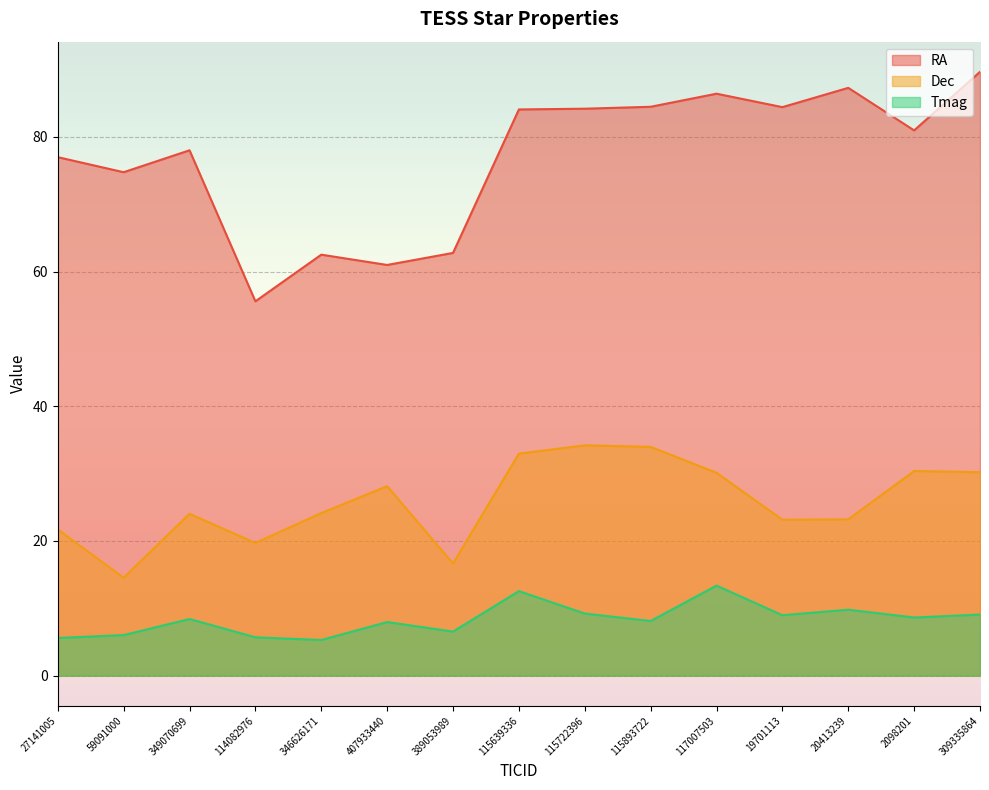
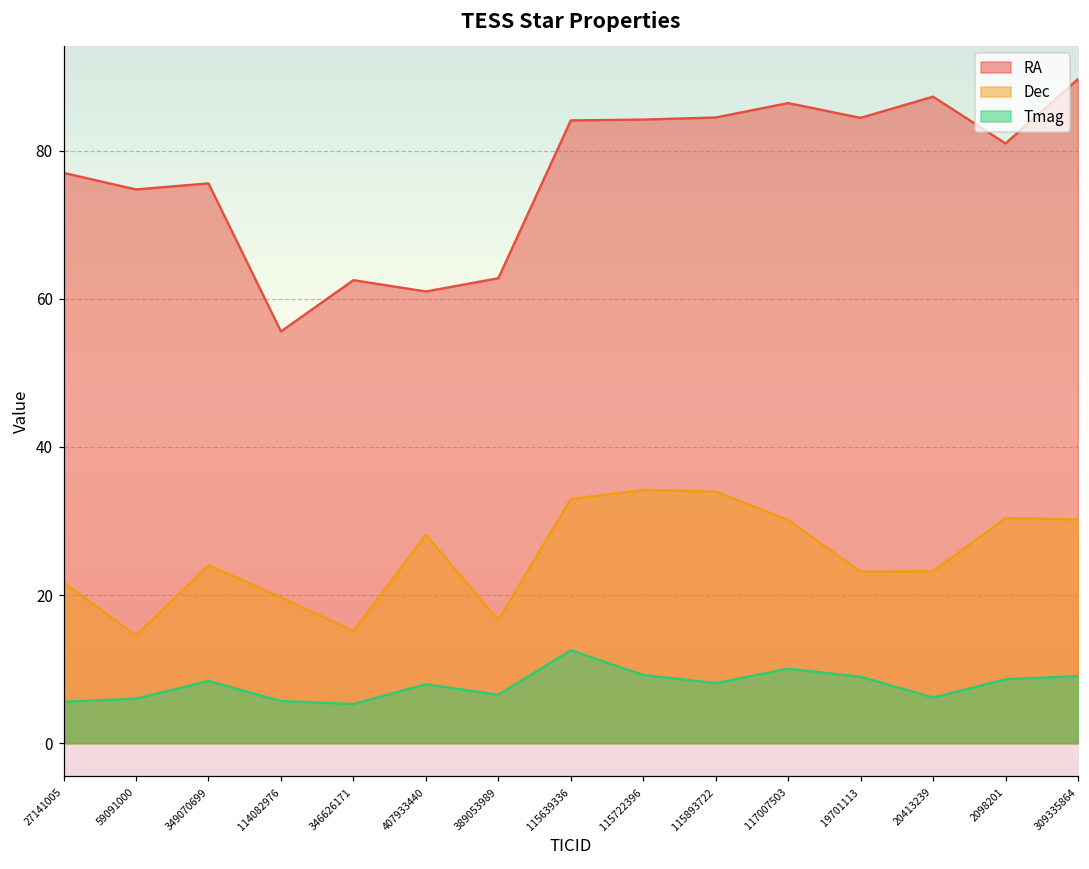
  {
    "RA": {
      "27141005": 77,
      "59091000": 75,
-     "349070699": 78,
+     "349070699": 76,
      "114082976": 56,
      "346626171": 63,
      "407933440": 61,
      "389053989": 63,
      "115639336": 84,
      "115722396": 84,
      "115893722": 84,
      "117007503": 86,
      "19701113": 84,
      "20413239": 87,
      "2098201": 81,
      "309335864": 90
    },
    "Dec": {
      "27141005": 22,
      "59091000": 15,
      "349070699": 24,
      "114082976": 20,
-     "346626171": 24,
+     "346626171": 15,
      "407933440": 28,
      "389053989": 17,
      "115639336": 33,
      "115722396": 34,
      "115893722": 34,
      "117007503": 30,
      "19701113": 23,
      "20413239": 23,
      "2098201": 30,
      "309335864": 30
    },
    "Tmag": {
      "27141005": 6,
      "59091000": 6,
      "349070699": 8,
      "114082976": 6,
      "346626171": 5,
      "407933440": 8,
      "389053989": 7,
      "115639336": 13,
      "115722396": 9,
      "115893722": 8,
-     "117007503": 13,
+     "117007503": 10,
      "19701113": 9,
-     "20413239": 10,
+     "20413239": 6,
      "2098201": 9,
      "309335864": 9
    }
  }
